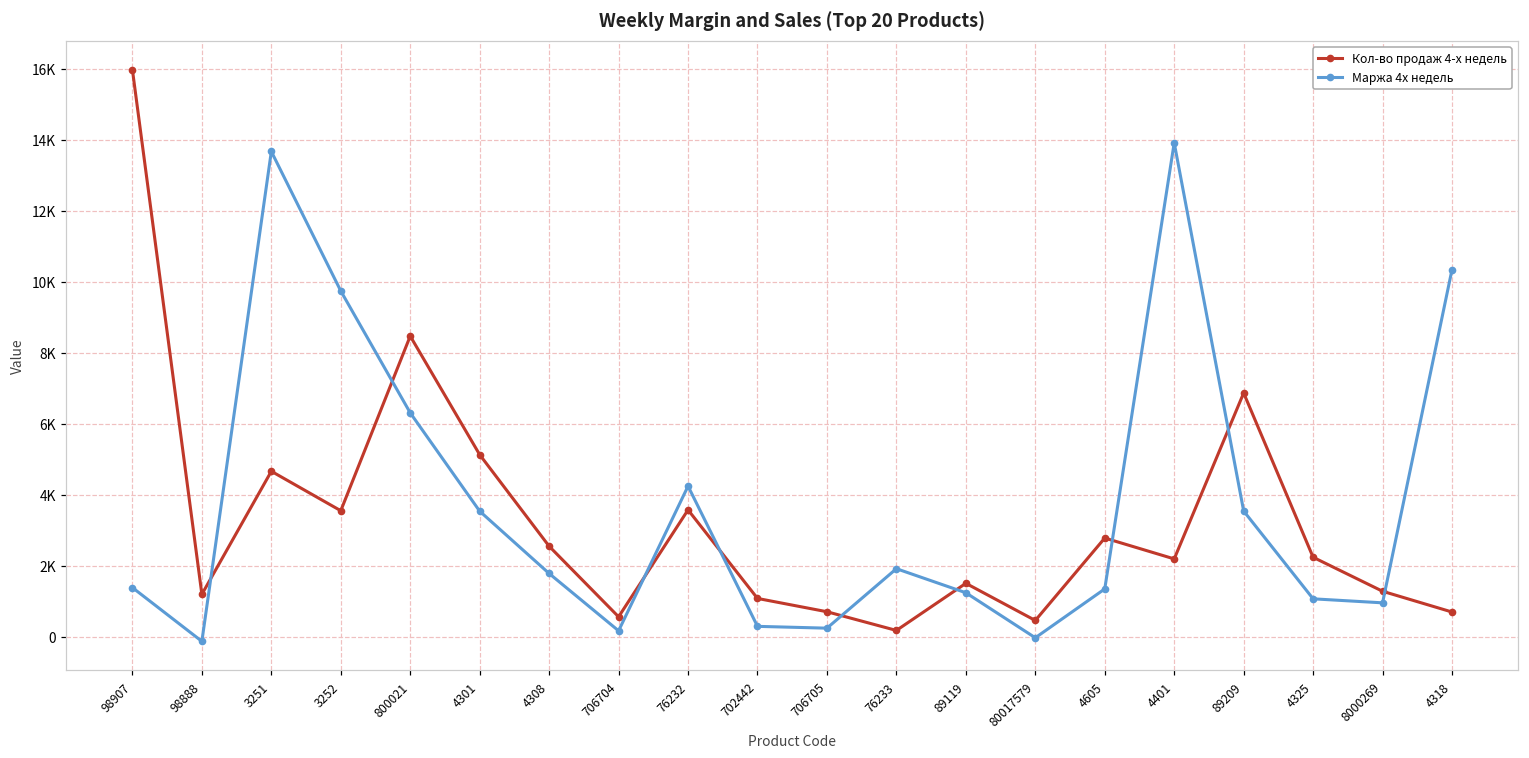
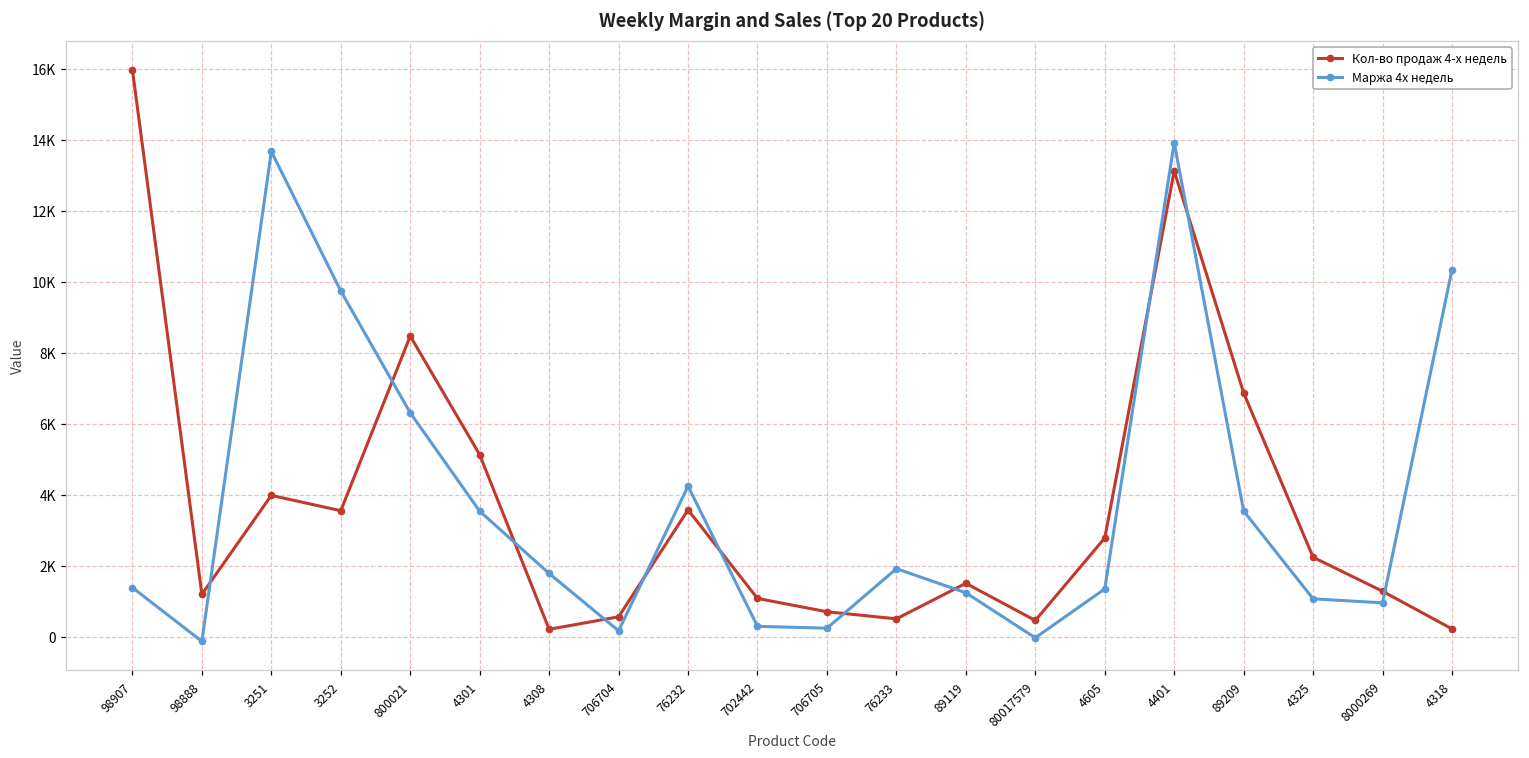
  {
    "Кол-во продаж 4-х недель": {
      "98907": 16000,
      "98888": 1200,
-     "3251": 4700,
+     "3251": 4000,
      "3252": 3500,
      "800021": 8500,
      "4301": 5100,
-     "4308": 2500,
+     "4308": 200,
      "706704": 600,
      "76232": 3600,
      "702442": 1100,
      "706705": 700,
-     "76233": 200,
+     "76233": 500,
      "89119": 1500,
      "80017579": 500,
      "4605": 2800,
-     "4401": 2200,
+     "4401": 13100,
      "89209": 6900,
      "4325": 2200,
      "8000269": 1300,
-     "4318": 700
+     "4318": 200
    },
    "Маржа 4х недель": {
      "98907": 1400,
      "98888": -100,
      "3251": 13700,
      "3252": 9700,
      "800021": 6300,
      "4301": 3500,
      "4308": 1800,
      "706704": 200,
      "76232": 4200,
      "702442": 300,
      "706705": 200,
      "76233": 1900,
      "89119": 1200,
      "80017579": 0,
      "4605": 1300,
      "4401": 13900,
      "89209": 3500,
      "4325": 1100,
      "8000269": 1000,
      "4318": 10300
    }
  }
